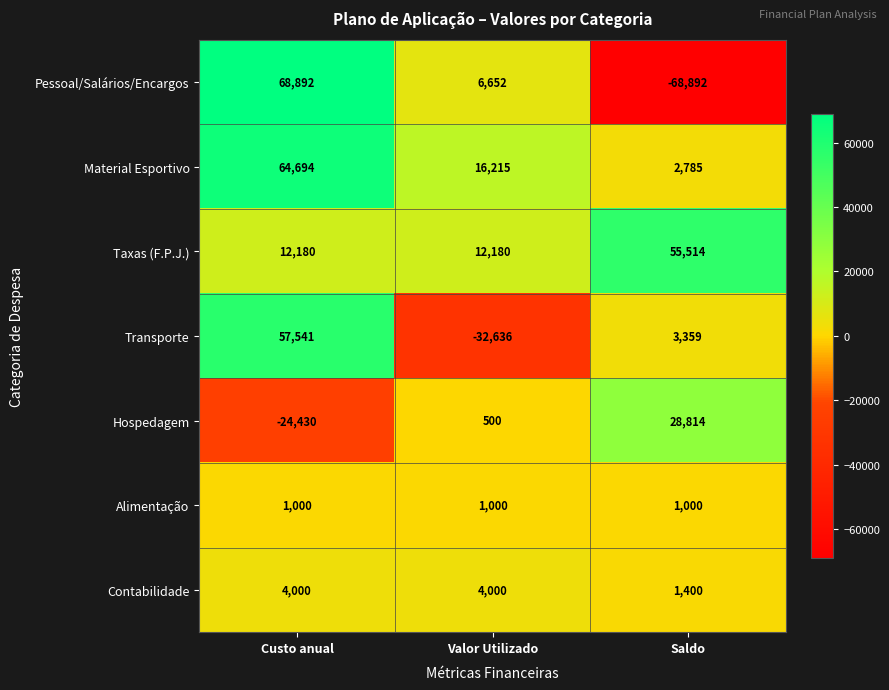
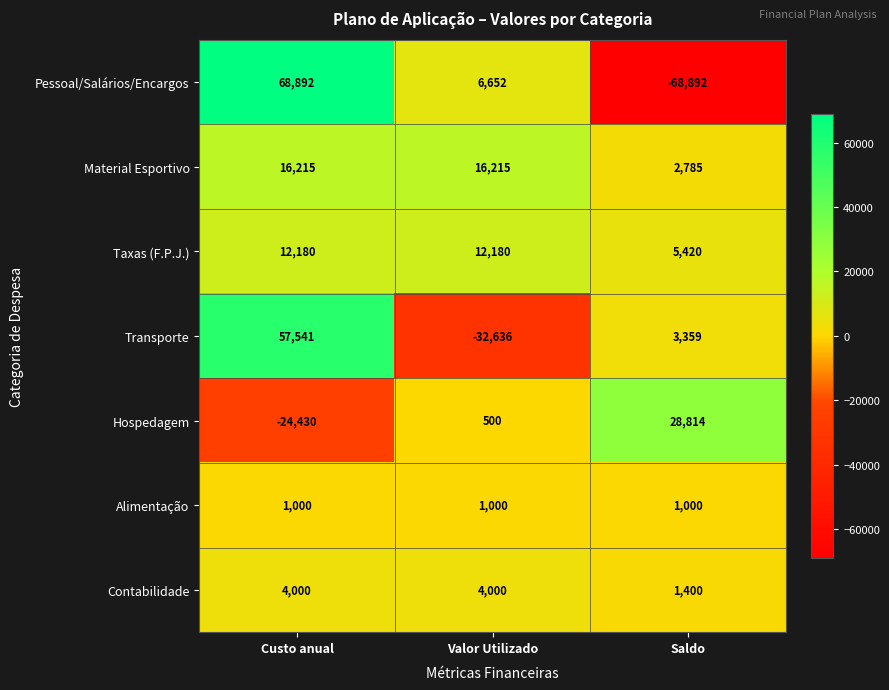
  {
    "Pessoal/Salários/Encargos": {
      "Custo anual": "68,892",
      "Valor Utilizado": "6,652",
      "Saldo": "-68,892"
    },
    "Material Esportivo": {
-     "Custo anual": "64,694",
+     "Custo anual": "16,215",
      "Valor Utilizado": "16,215",
      "Saldo": "2,785"
    },
    "Taxas (F.P.J.)": {
      "Custo anual": "12,180",
      "Valor Utilizado": "12,180",
-     "Saldo": "55,514"
+     "Saldo": "5,420"
    },
    "Transporte": {
      "Custo anual": "57,541",
      "Valor Utilizado": "-32,636",
      "Saldo": "3,359"
    },
    "Hospedagem": {
      "Custo anual": "-24,430",
      "Valor Utilizado": "500",
      "Saldo": "28,814"
    },
    "Alimentação": {
      "Custo anual": "1,000",
      "Valor Utilizado": "1,000",
      "Saldo": "1,000"
    },
    "Contabilidade": {
      "Custo anual": "4,000",
      "Valor Utilizado": "4,000",
      "Saldo": "1,400"
    }
  }
